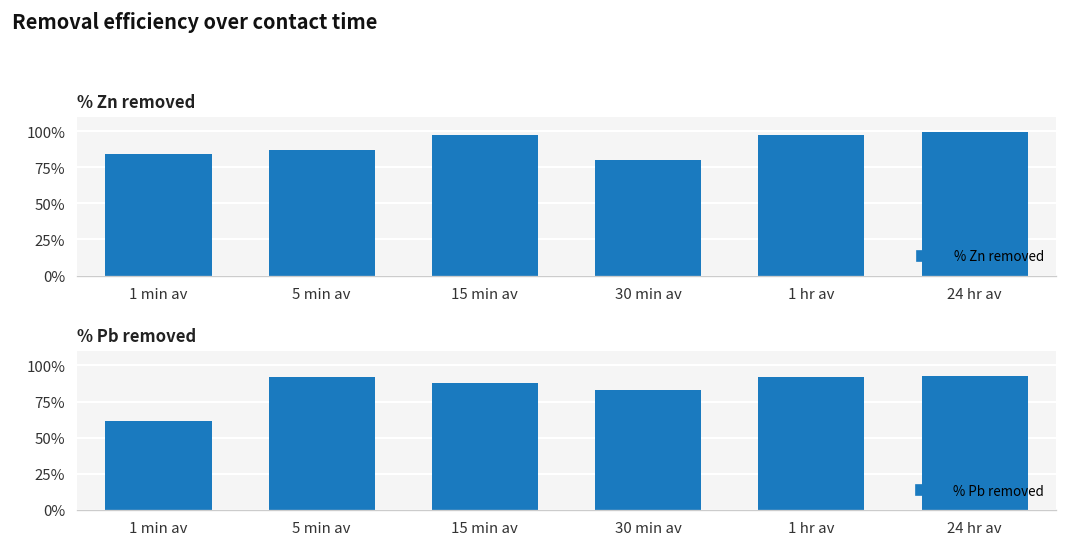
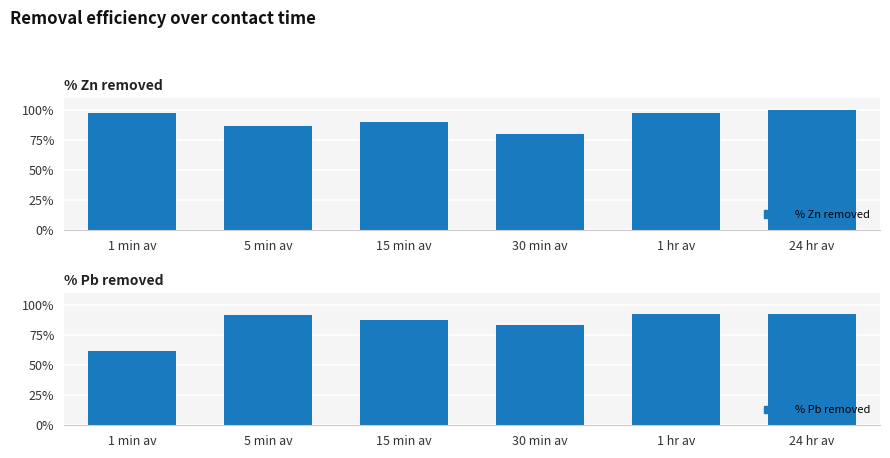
  {
    "% Zn removed": {
-     "1 min av": "84%",
+     "1 min av": "97%",
      "5 min av": "87%",
-     "15 min av": "98%",
+     "15 min av": "90%",
      "30 min av": "80%",
      "1 hr av": "97%",
      "24 hr av": "100%"
    },
    "% Pb removed": {
      "1 min av": "62%",
      "5 min av": "92%",
      "15 min av": "88%",
      "30 min av": "83%",
      "1 hr av": "92%",
      "24 hr av": "93%"
    }
  }
